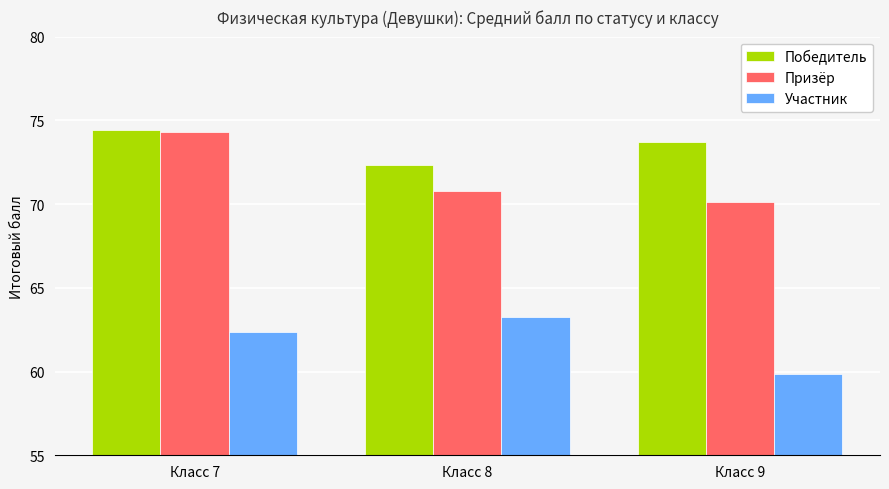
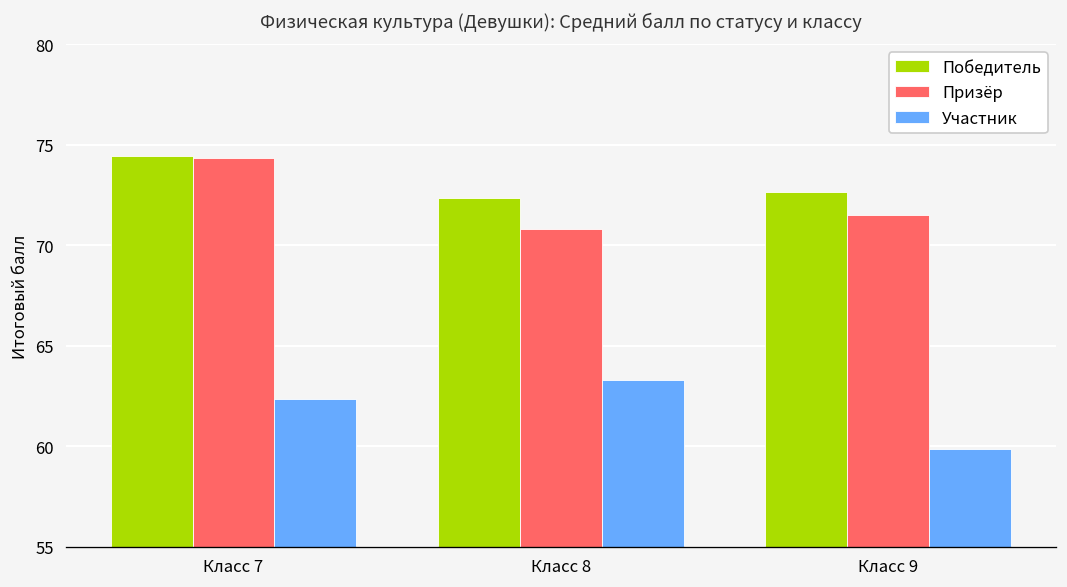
  {
    "Победитель": {
      "Класс 7": 74.4,
      "Класс 8": 72.3,
-     "Класс 9": 73.7
+     "Класс 9": 72.6
    },
    "Призёр": {
      "Класс 7": 74.3,
      "Класс 8": 70.8,
-     "Класс 9": 70.1
+     "Класс 9": 71.5
    },
    "Участник": {
      "Класс 7": 62.4,
      "Класс 8": 63.3,
      "Класс 9": 59.9
    }
  }
